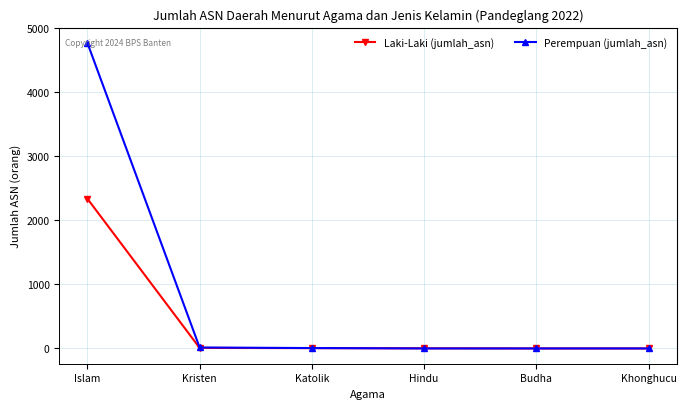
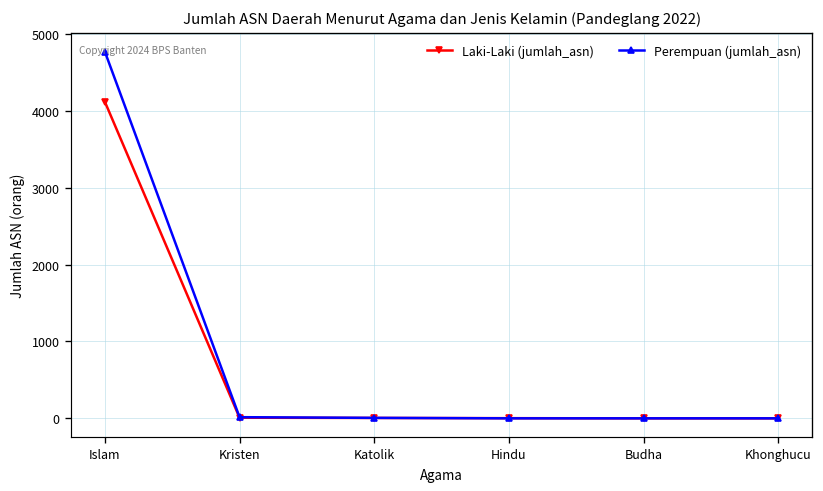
  {
    "Laki-Laki (jumlah_asn)": {
-     "Islam": 2300
+     "Islam": 4100
    }
  }
